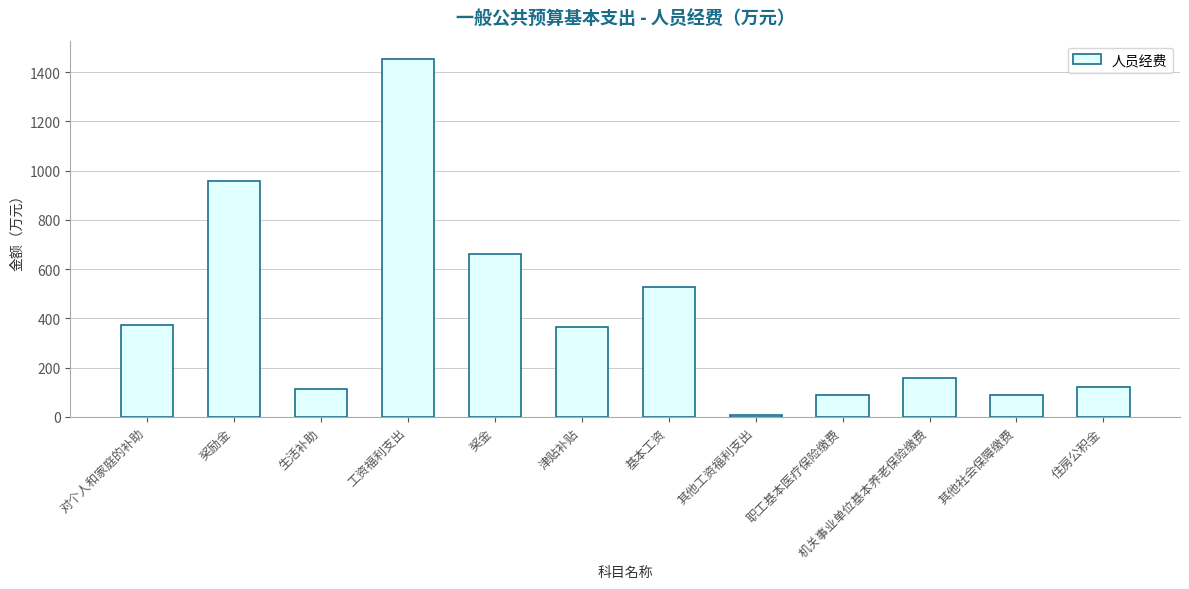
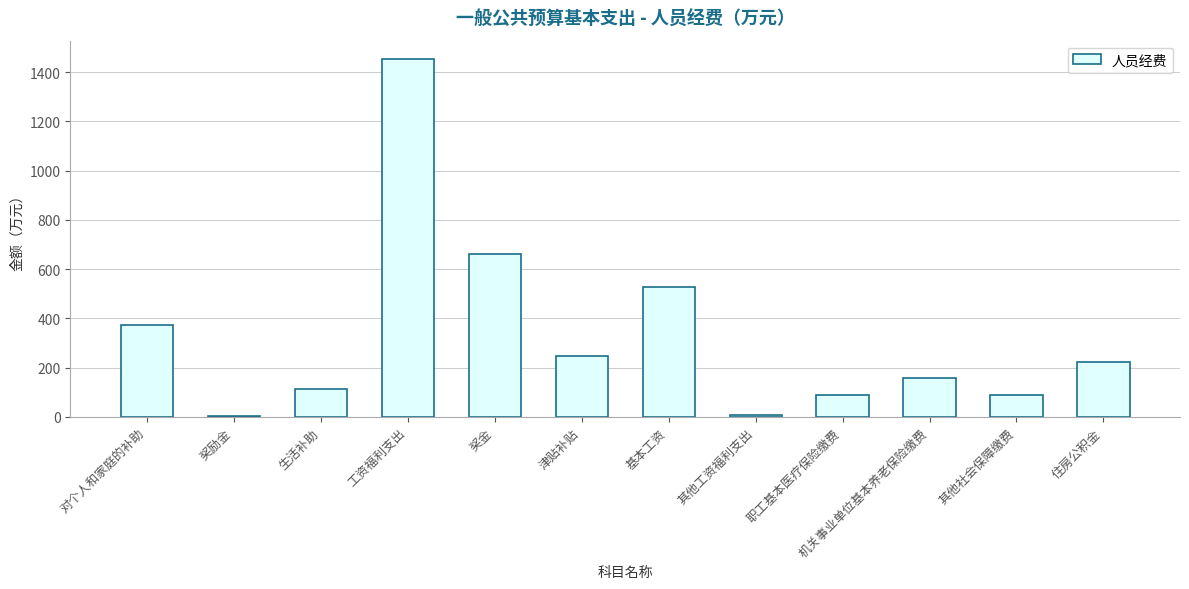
  {
    "对个人和家庭的补助": 370,
-   "奖励金": 960,
+   "奖励金": 0,
    "生活补助": 110,
    "工资福利支出": 1460,
    "奖金": 660,
-   "津贴补贴": 370,
+   "津贴补贴": 250,
    "基本工资": 530,
    "职工基本医疗保险缴费": 90,
    "机关事业单位基本养老保险缴费": 160,
    "其他社会保障缴费": 90,
-   "住房公积金": 120
+   "住房公积金": 220
  }
